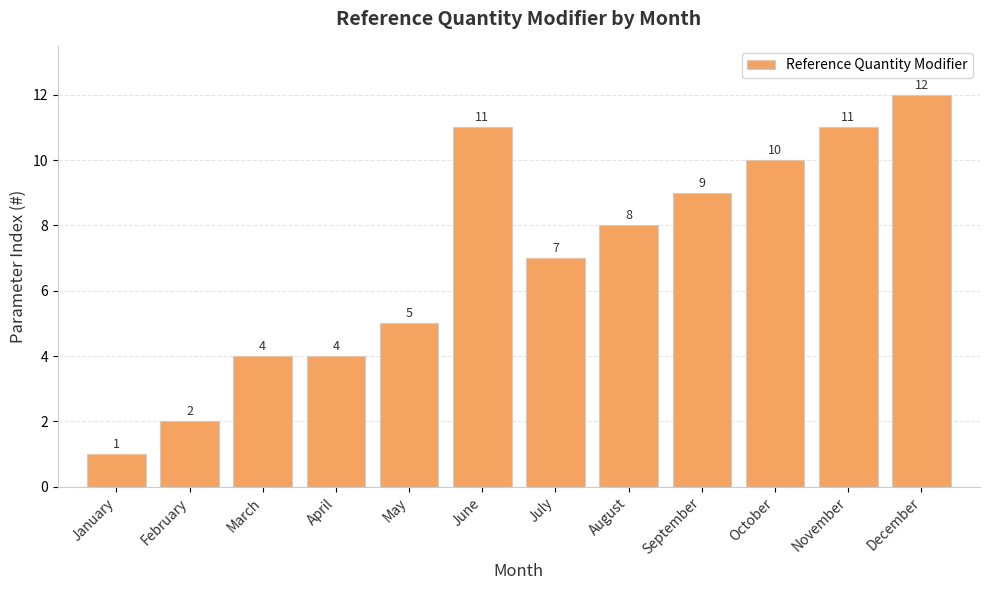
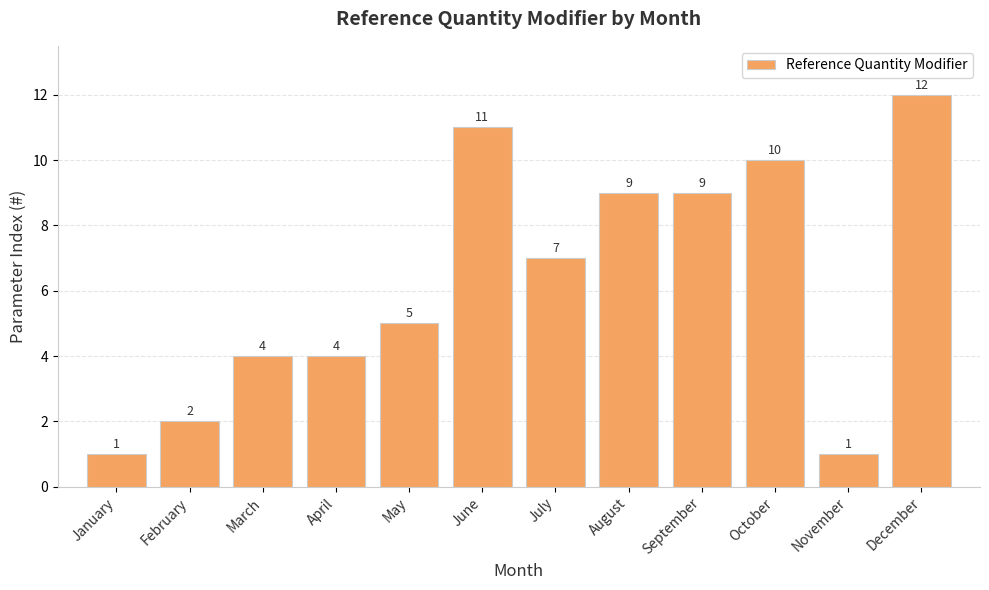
  {
    "January": 1,
    "February": 2,
    "March": 4,
    "April": 4,
    "May": 5,
    "June": 11,
    "July": 7,
-   "August": 8,
+   "August": 9,
    "September": 9,
    "October": 10,
-   "November": 11,
+   "November": 1,
    "December": 12
  }
